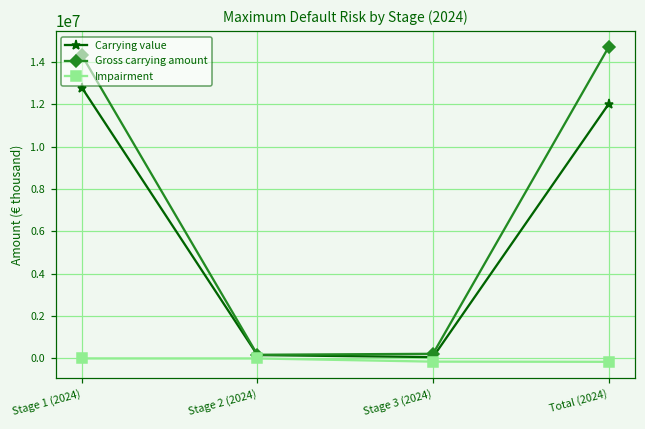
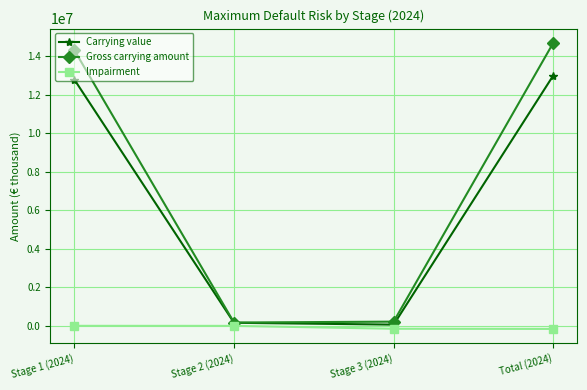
  {
    "Carrying value": {
      "Stage 3 (2024)": 100000,
-     "Total (2024)": 12000000
+     "Total (2024)": 13000000
    },
    "Gross carrying amount": {
      "Stage 3 (2024)": 200000,
      "Total (2024)": 14700000
    },
    "Impairment": {
      "Stage 1 (2024)": 0,
      "Stage 2 (2024)": 0,
      "Stage 3 (2024)": -200000,
      "Total (2024)": -200000
    }
  }
